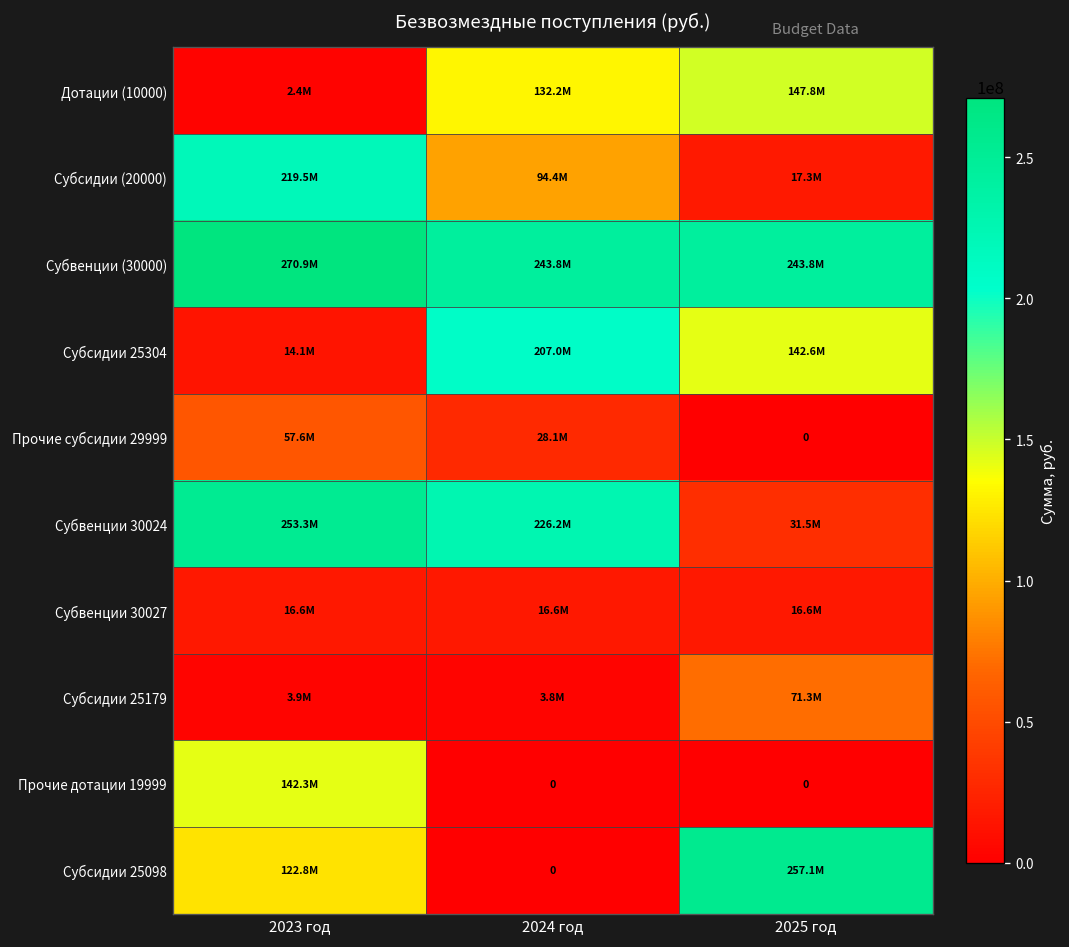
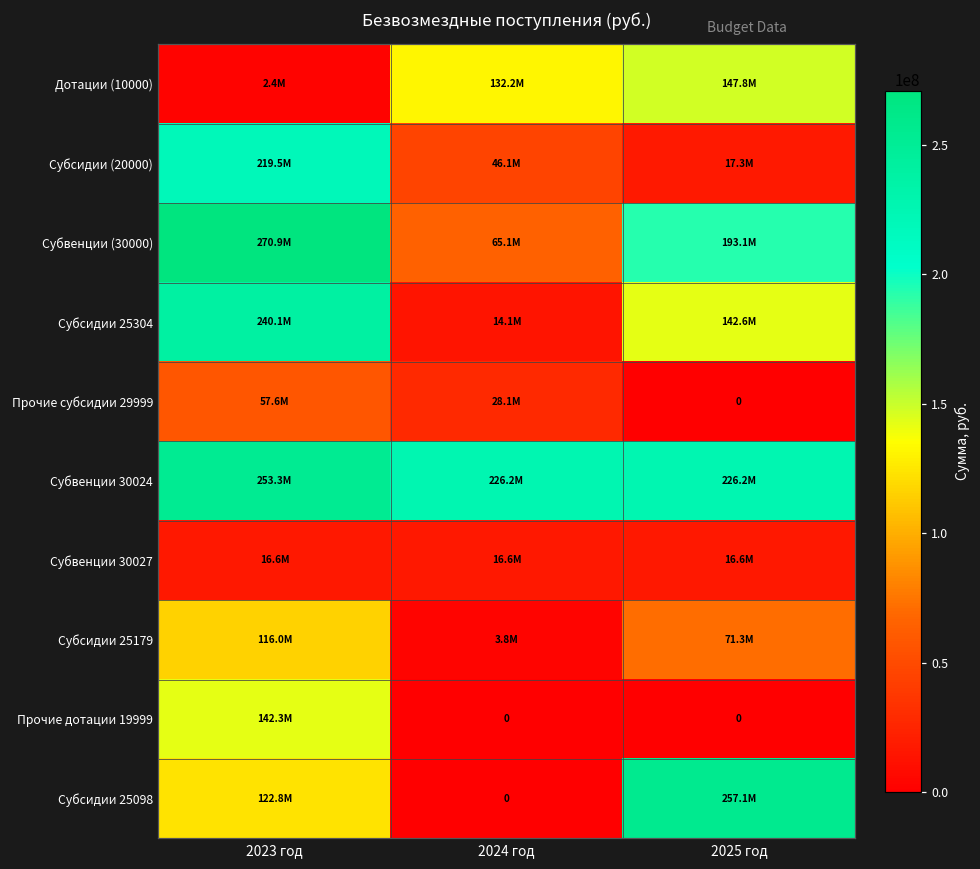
  {
    "Дотации (10000)": {
      "2023 год": "2.4M",
      "2024 год": "132.2M",
      "2025 год": "147.8M"
    },
    "Субсидии (20000)": {
      "2023 год": "219.5M",
-     "2024 год": "94.4M",
+     "2024 год": "46.1M",
      "2025 год": "17.3M"
    },
    "Субвенции (30000)": {
      "2023 год": "270.9M",
-     "2024 год": "243.8M",
-     "2025 год": "243.8M"
+     "2024 год": "65.1M",
+     "2025 год": "193.1M"
    },
    "Субсидии 25304": {
-     "2023 год": "14.1M",
-     "2024 год": "207.0M",
+     "2023 год": "240.1M",
+     "2024 год": "14.1M",
      "2025 год": "142.6M"
    },
    "Прочие субсидии 29999": {
      "2023 год": "57.6M",
      "2024 год": "28.1M",
      "2025 год": "0"
    },
    "Субвенции 30024": {
      "2023 год": "253.3M",
      "2024 год": "226.2M",
-     "2025 год": "31.5M"
+     "2025 год": "226.2M"
    },
    "Субвенции 30027": {
      "2023 год": "16.6M",
      "2024 год": "16.6M",
      "2025 год": "16.6M"
    },
    "Субсидии 25179": {
-     "2023 год": "3.9M",
+     "2023 год": "116.0M",
      "2024 год": "3.8M",
      "2025 год": "71.3M"
    },
    "Прочие дотации 19999": {
      "2023 год": "142.3M",
      "2024 год": "0",
      "2025 год": "0"
    },
    "Субсидии 25098": {
      "2023 год": "122.8M",
      "2024 год": "0",
      "2025 год": "257.1M"
    }
  }
